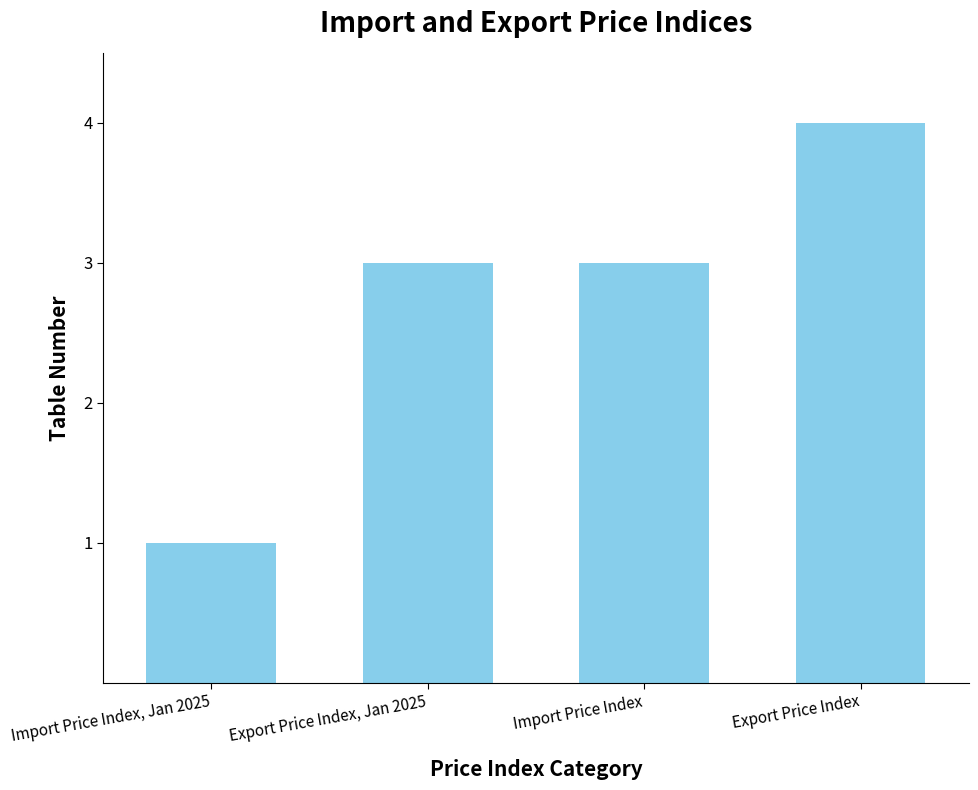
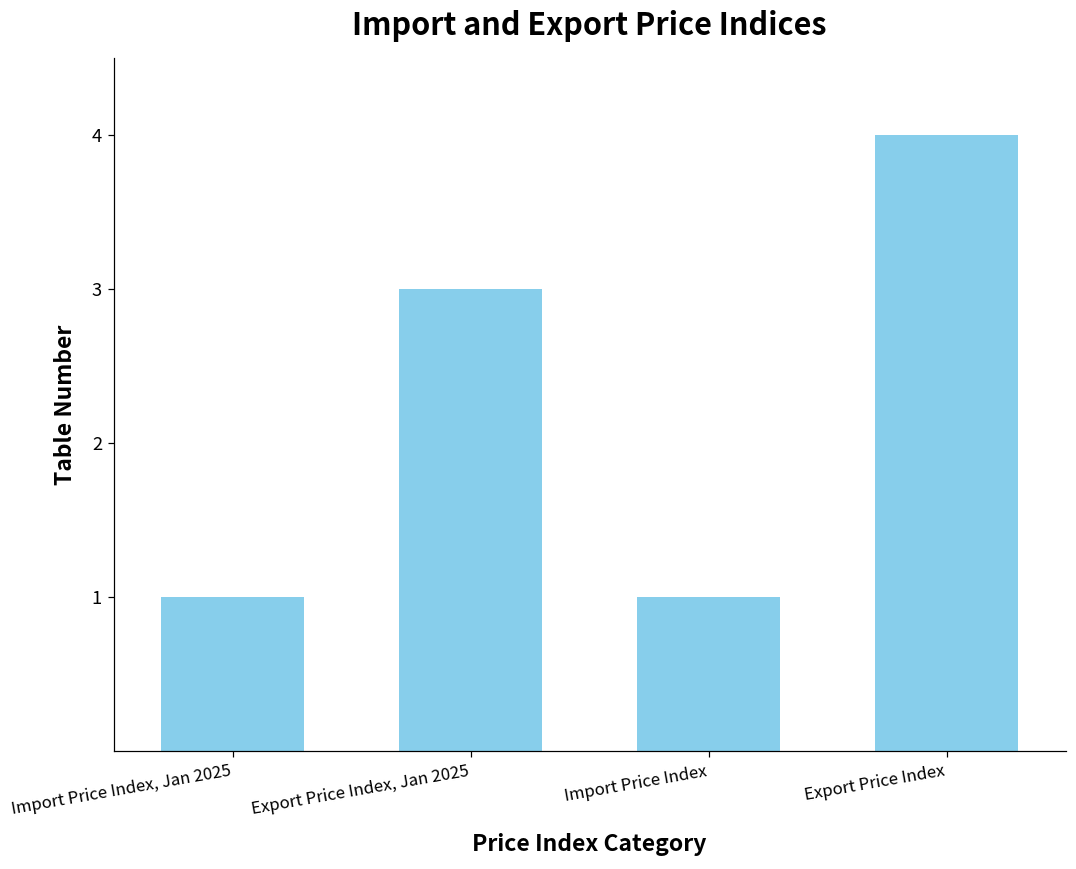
  {
    "Import Price Index, Jan 2025": 1,
    "Export Price Index, Jan 2025": 3,
-   "Import Price Index": 3,
+   "Import Price Index": 1,
    "Export Price Index": 4
  }
